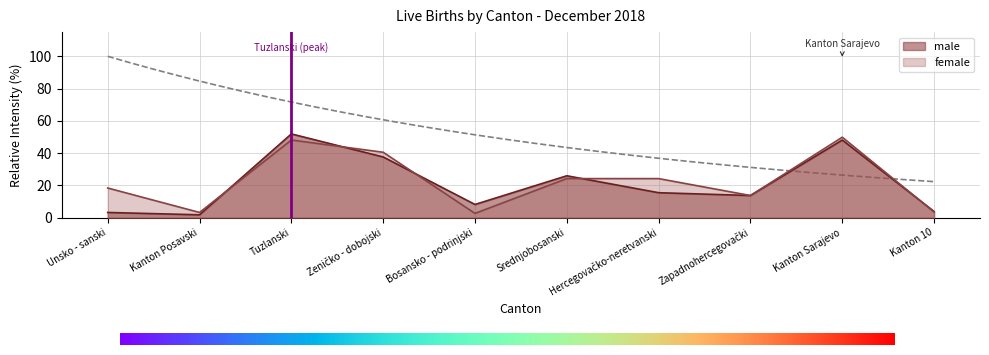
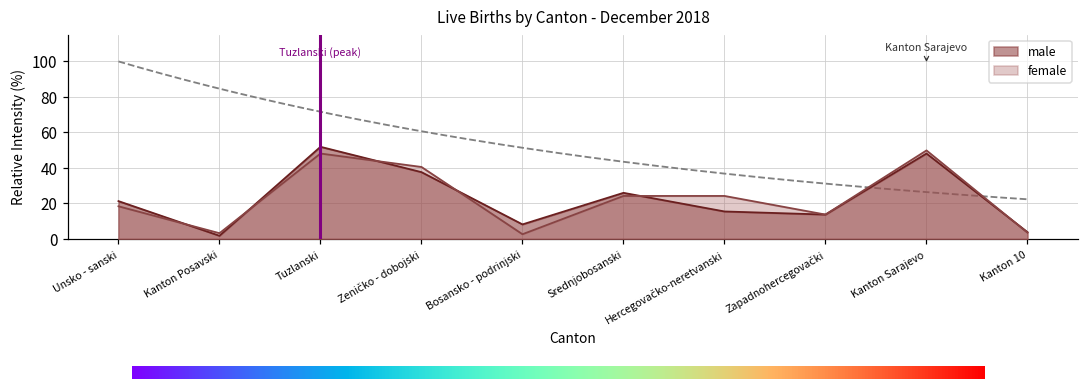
  {
    "male": {
-     "Unsko - sanski": 3,
+     "Unsko - sanski": 21,
      "Tuzlanski": 52,
      "Zeničko - dobojski": 38,
      "Bosansko - podrinjski": 8,
      "Srednjobosanski": 26,
      "Hercegovačko-neretvanski": 15,
      "Kanton Sarajevo": 48
    }
  }
